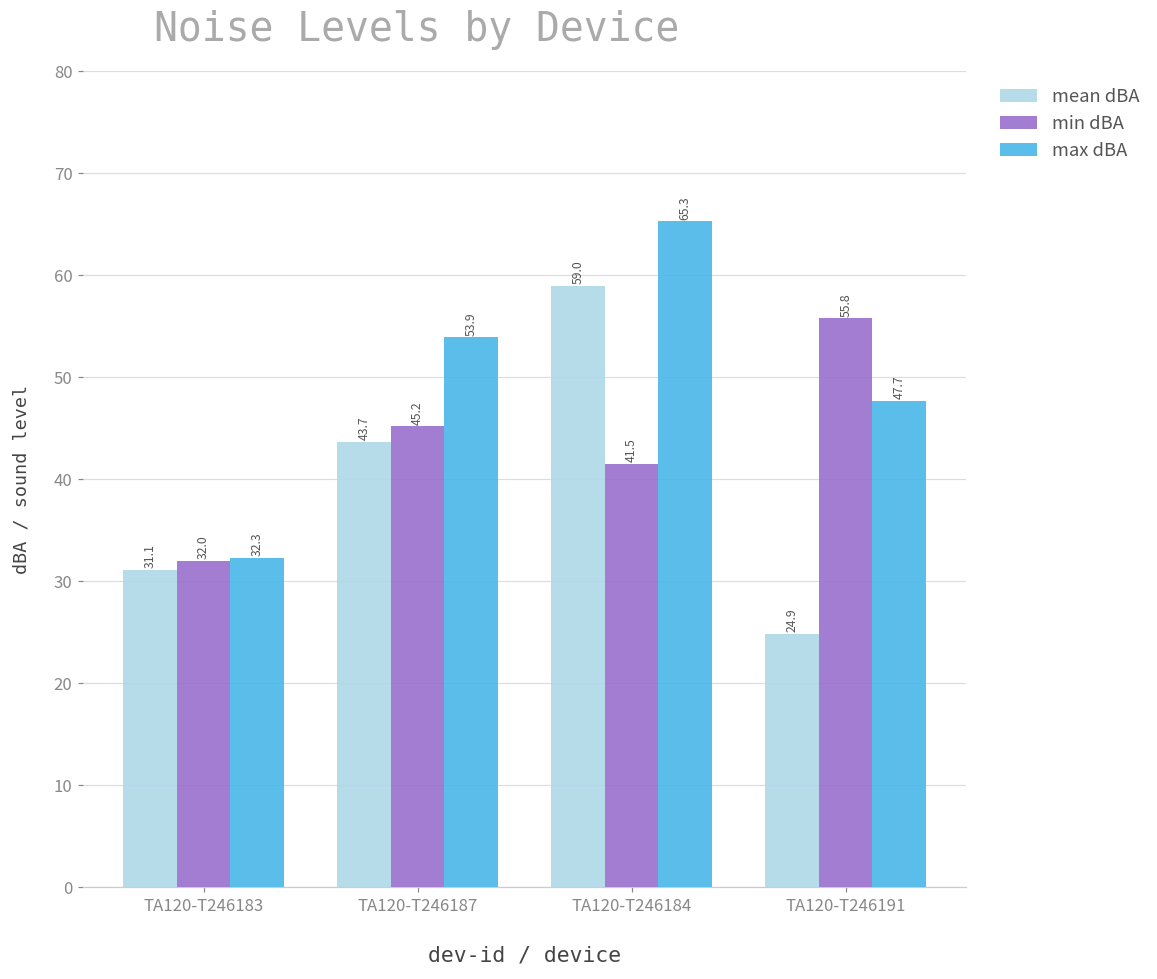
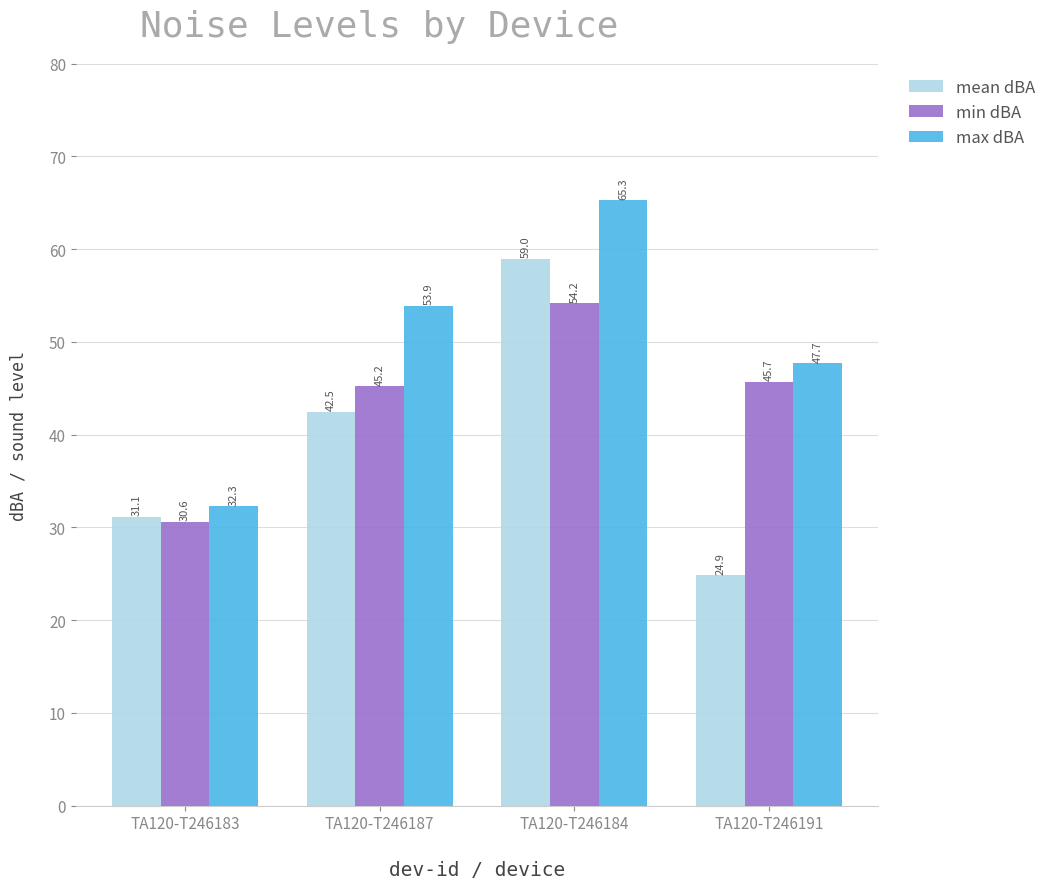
  {
    "mean dBA": {
      "TA120-T246183": 31.1,
-     "TA120-T246187": 43.7,
+     "TA120-T246187": 42.5,
      "TA120-T246184": 59.0,
      "TA120-T246191": 24.9
    },
    "min dBA": {
-     "TA120-T246183": 32.0,
+     "TA120-T246183": 30.6,
      "TA120-T246187": 45.2,
-     "TA120-T246184": 41.5,
-     "TA120-T246191": 55.8
+     "TA120-T246184": 54.2,
+     "TA120-T246191": 45.7
    },
    "max dBA": {
      "TA120-T246183": 32.3,
      "TA120-T246187": 53.9,
      "TA120-T246184": 65.3,
      "TA120-T246191": 47.7
    }
  }
